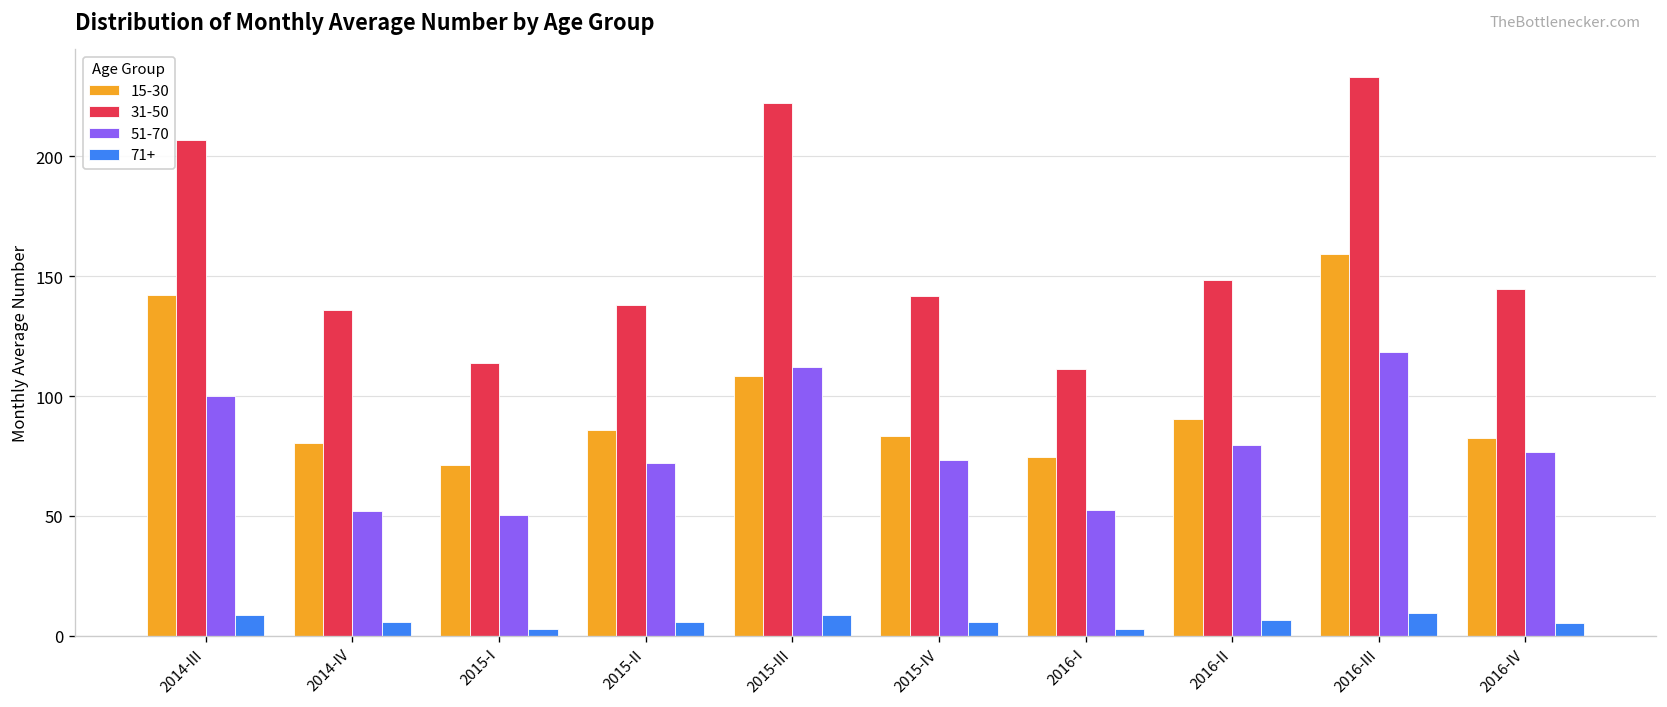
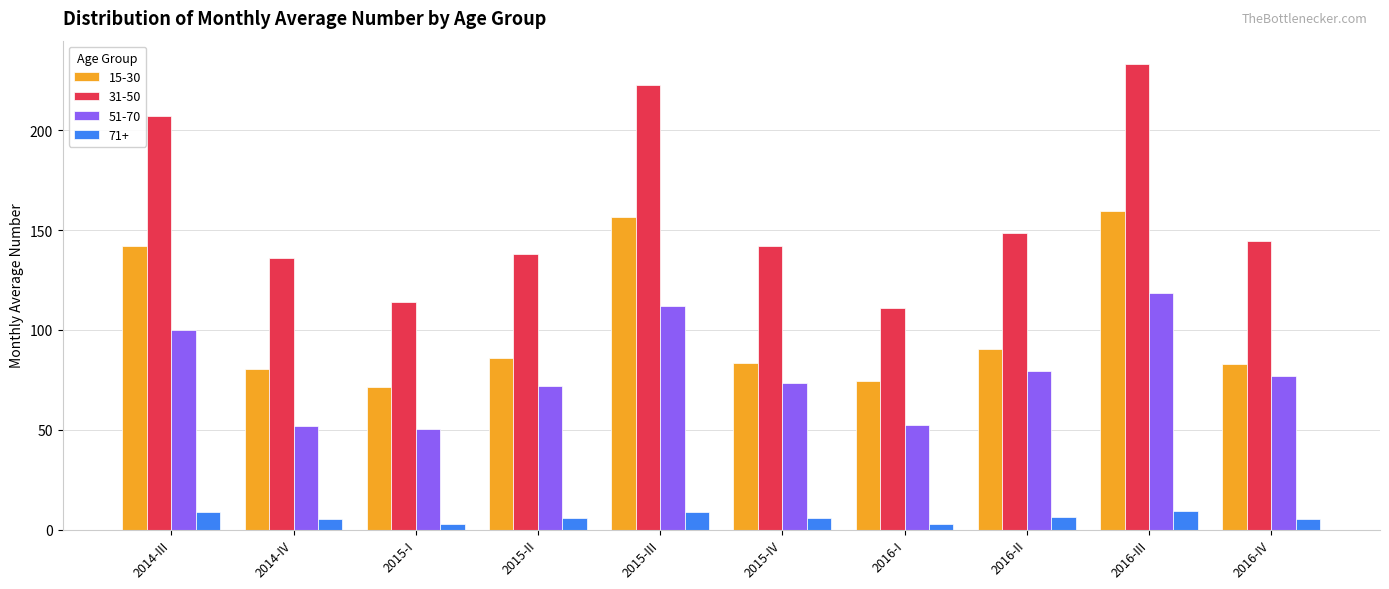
  {
    "15-30": {
      "2014-III": 142,
      "2014-IV": 80,
      "2015-I": 71,
      "2015-II": 86,
-     "2015-III": 108,
+     "2015-III": 156,
      "2015-IV": 83,
      "2016-I": 74,
      "2016-II": 90,
      "2016-III": 159,
      "2016-IV": 83
    },
    "31-50": {
      "2014-III": 207,
      "2014-IV": 136,
      "2015-I": 114,
      "2015-II": 138,
      "2015-III": 222,
      "2015-IV": 142,
      "2016-I": 111,
      "2016-II": 148,
      "2016-III": 233,
      "2016-IV": 144
    },
    "51-70": {
      "2014-III": 100,
      "2014-IV": 52,
      "2015-I": 50,
      "2015-II": 72,
      "2015-III": 112,
      "2015-IV": 73,
      "2016-I": 52,
      "2016-II": 79,
      "2016-III": 119,
      "2016-IV": 77
    },
    "71+": {
      "2014-III": 9,
      "2014-IV": 5,
      "2015-I": 3,
      "2015-II": 6,
      "2015-III": 9,
      "2015-IV": 6,
      "2016-I": 3,
      "2016-II": 6,
      "2016-III": 9,
      "2016-IV": 5
    }
  }
